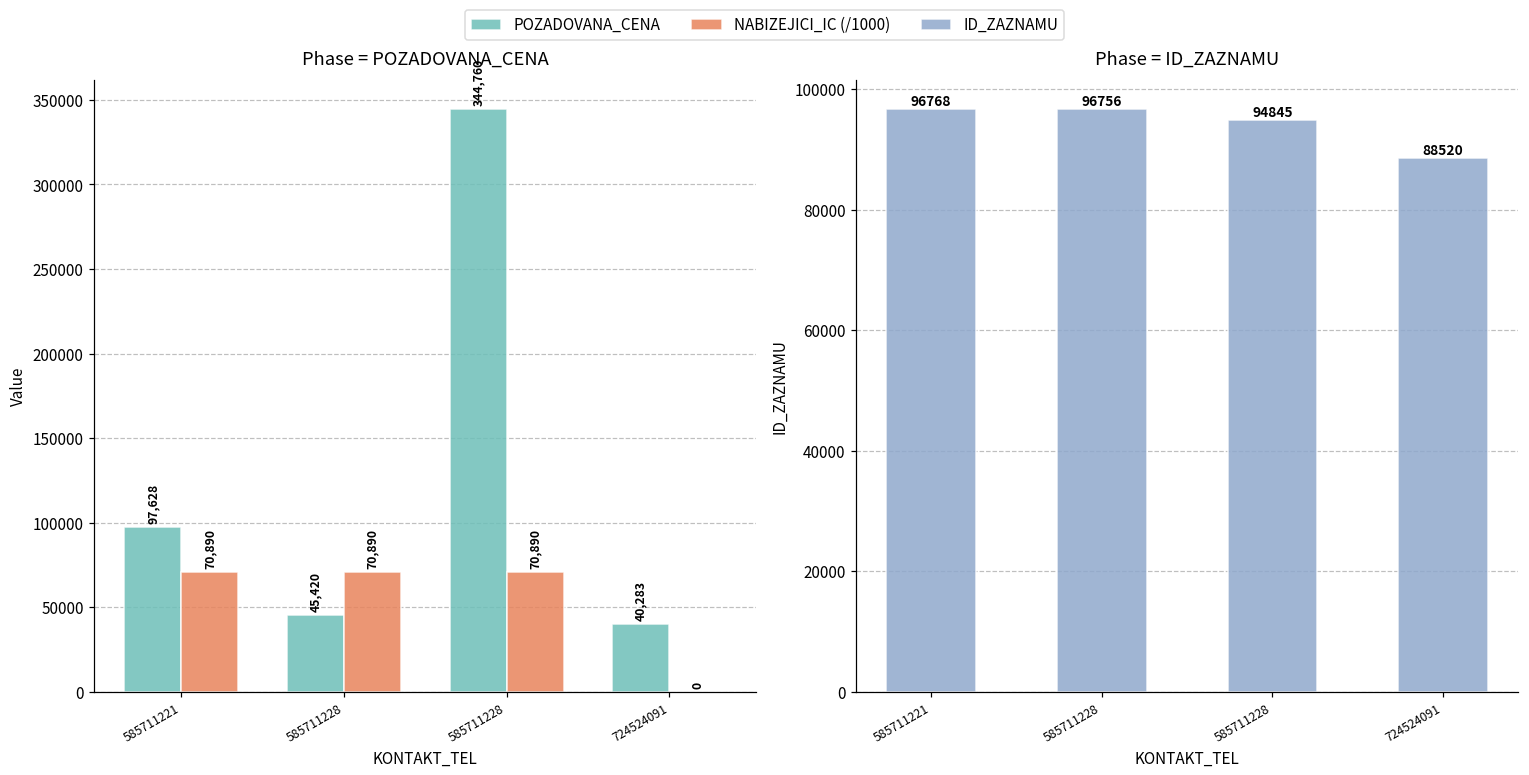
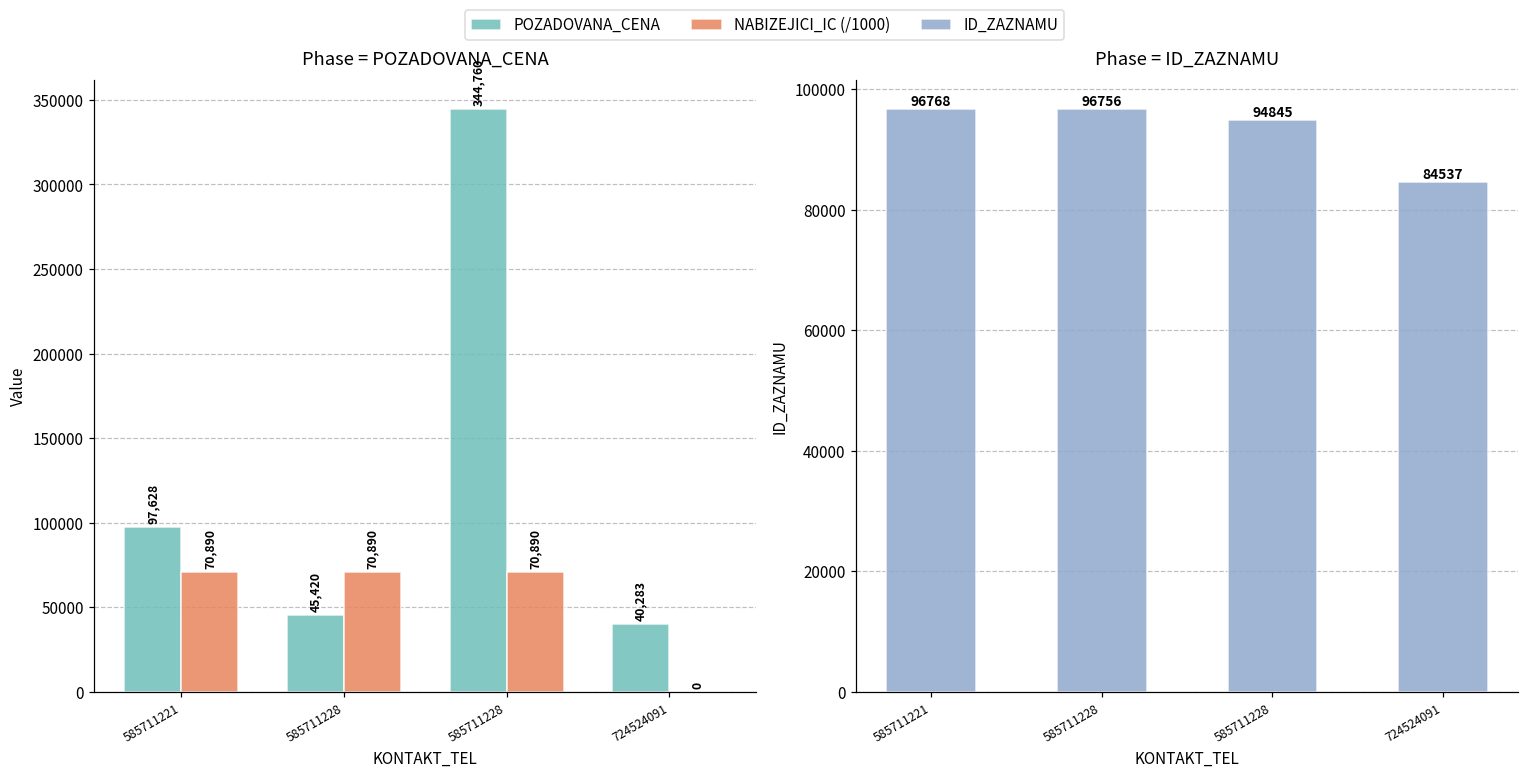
  {
    "Phase = POZADOVANA_CENA": {
      "POZADOVANA_CENA": {
        "585711221": "97,628",
        "724524091": "40,283"
      },
      "NABIZEJICI_IC (/1000)": {
        "585711221": "70,890",
        "724524091": "0"
      }
    },
    "Phase = ID_ZAZNAMU": {
      "585711221": "96768",
-     "724524091": "88520"
+     "724524091": "84537"
    }
  }
